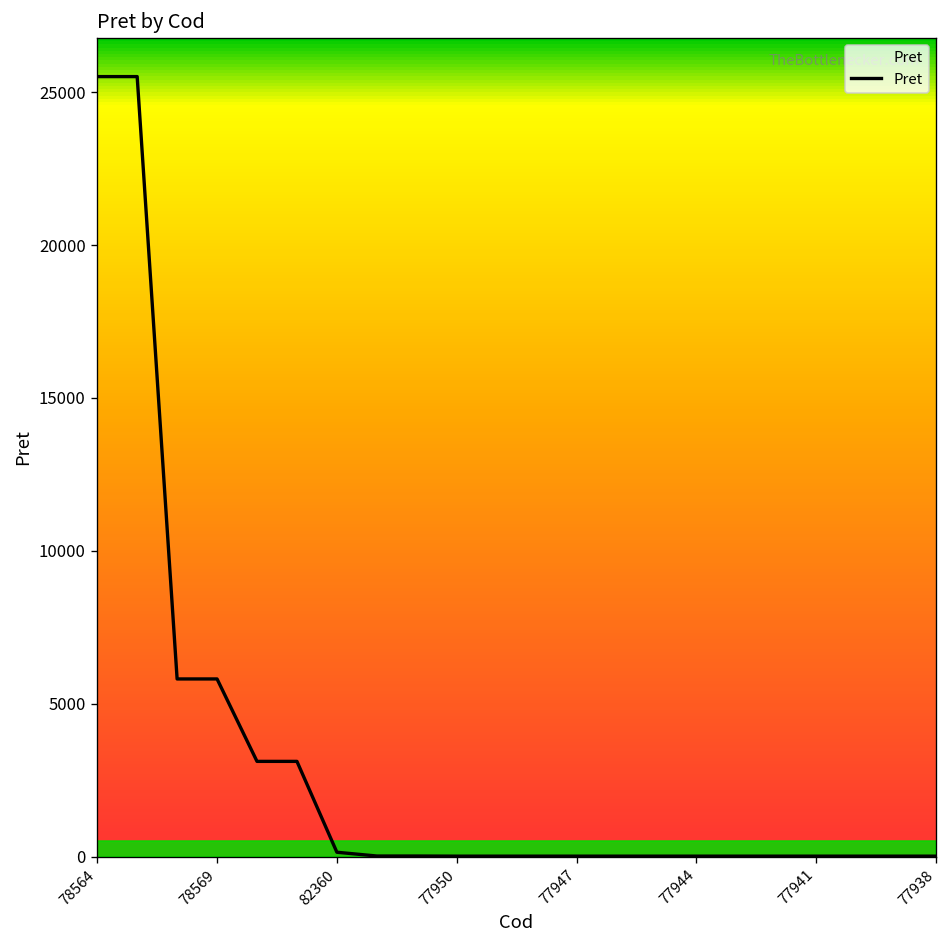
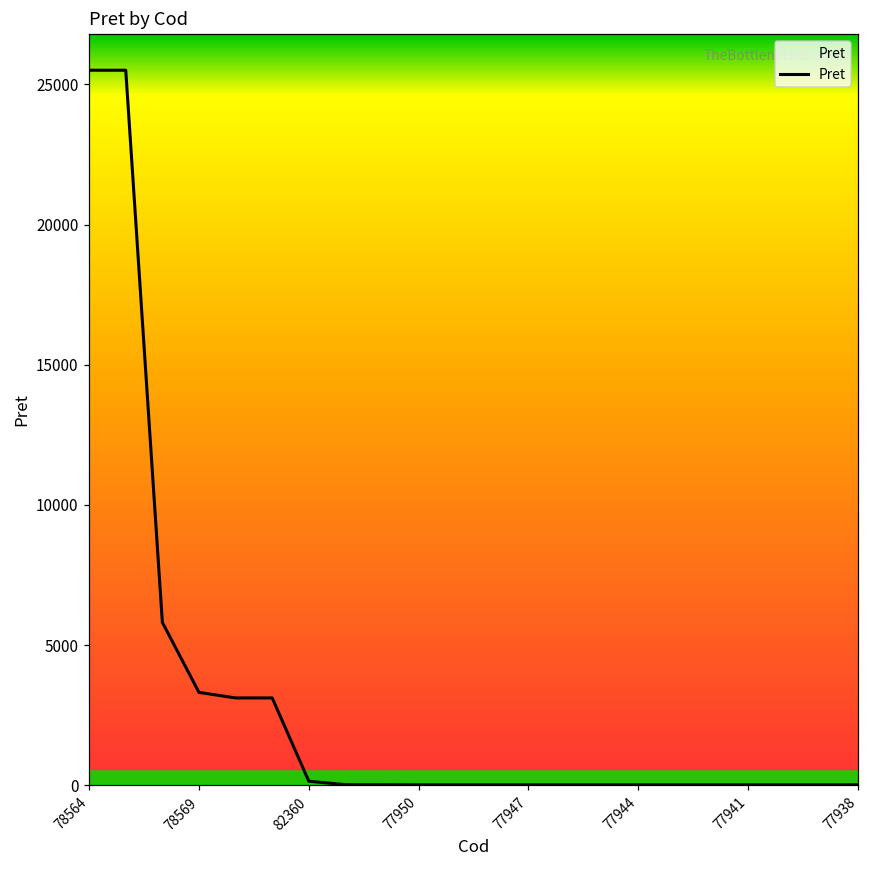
  {
    "78564": 25500,
-   "78569": 5800
+   "78569": 3300
  }
